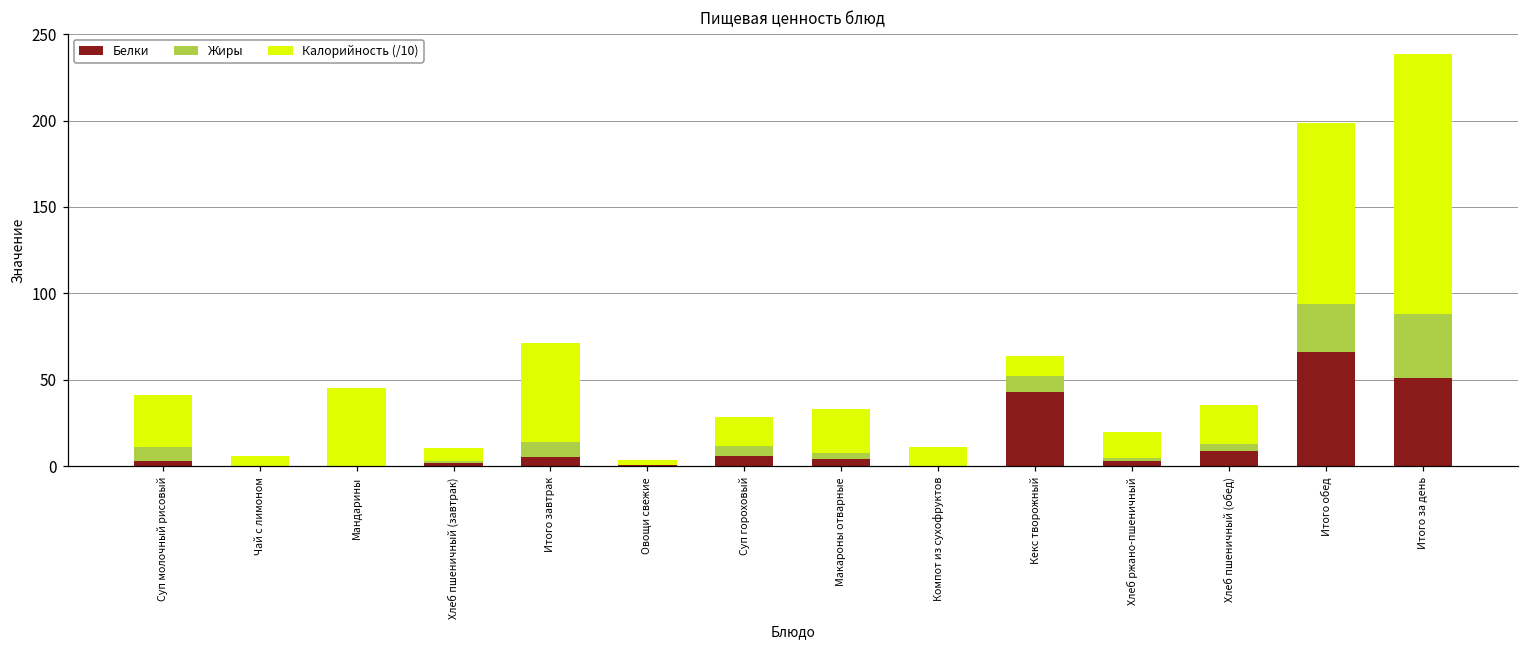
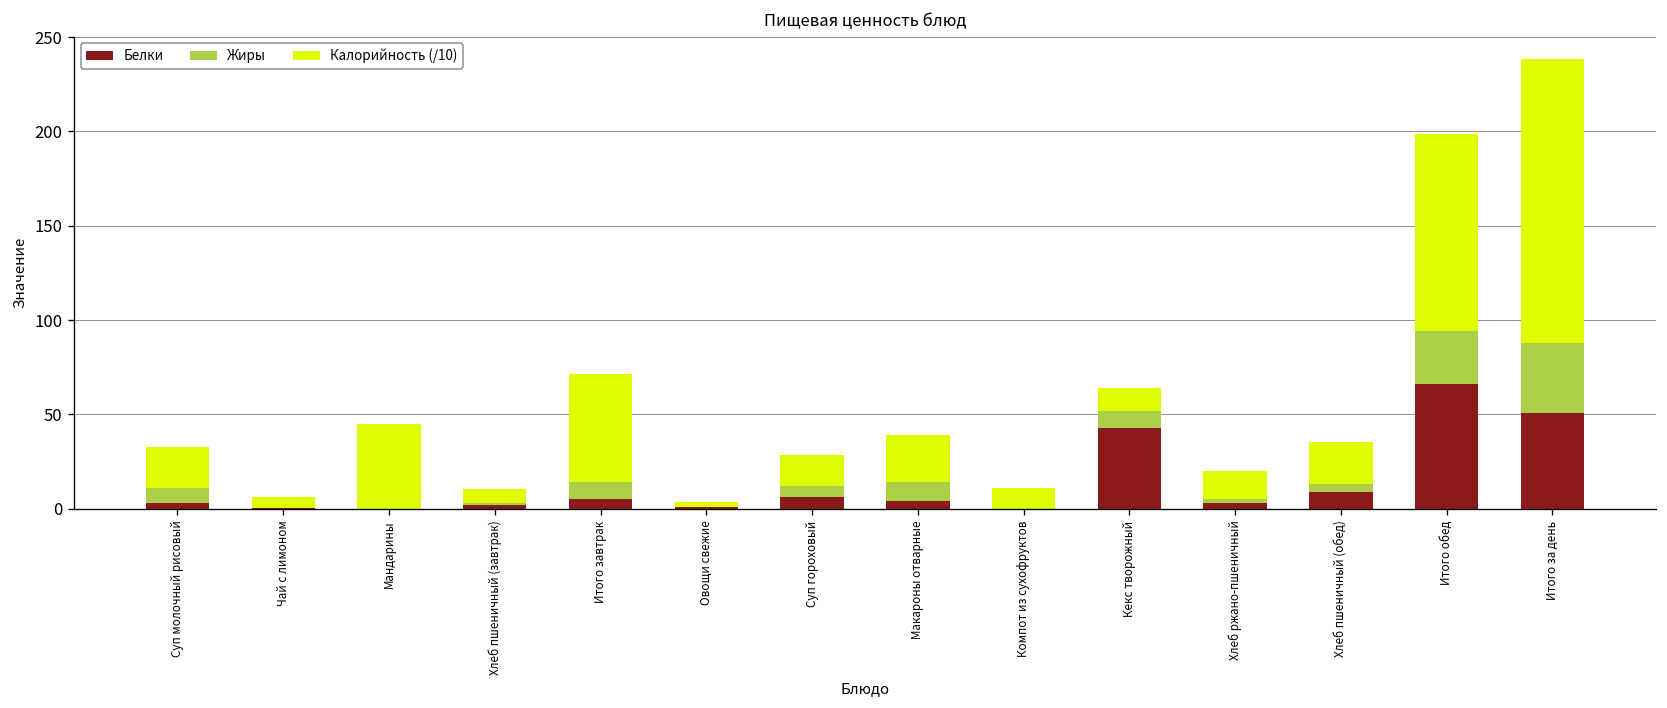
  {
    "Белки": {
      "Суп молочный рисовый": 3,
      "Мандарины": 0,
      "Хлеб пшеничный (завтрак)": 2,
      "Итого завтрак": 5,
      "Суп гороховый": 6,
      "Макароны отварные": 4,
      "Компот из сухофруктов": 0,
      "Кекс творожный": 43,
      "Хлеб ржано-пшеничный": 3,
      "Хлеб пшеничный (обед)": 9,
      "Итого обед": 66,
      "Итого за день": 51
    },
    "Жиры": {
      "Суп молочный рисовый": 8,
      "Чай с лимоном": 0,
      "Мандарины": 0,
      "Итого завтрак": 9,
      "Овощи свежие": 0,
      "Суп гороховый": 6,
-     "Макароны отварные": 4,
+     "Макароны отварные": 10,
      "Компот из сухофруктов": 0,
      "Кекс творожный": 9,
      "Хлеб ржано-пшеничный": 2,
      "Хлеб пшеничный (обед)": 4,
      "Итого обед": 28,
      "Итого за день": 37
    },
    "Калорийность (/10)": {
-     "Суп молочный рисовый": 30,
+     "Суп молочный рисовый": 22,
      "Чай с лимоном": 6,
      "Мандарины": 45,
      "Хлеб пшеничный (завтрак)": 8,
      "Итого завтрак": 57,
      "Овощи свежие": 2,
      "Суп гороховый": 17,
      "Макароны отварные": 25,
      "Компот из сухофруктов": 11,
      "Кекс творожный": 12,
      "Хлеб ржано-пшеничный": 15,
      "Хлеб пшеничный (обед)": 23,
      "Итого обед": 105,
      "Итого за день": 150
    }
  }
